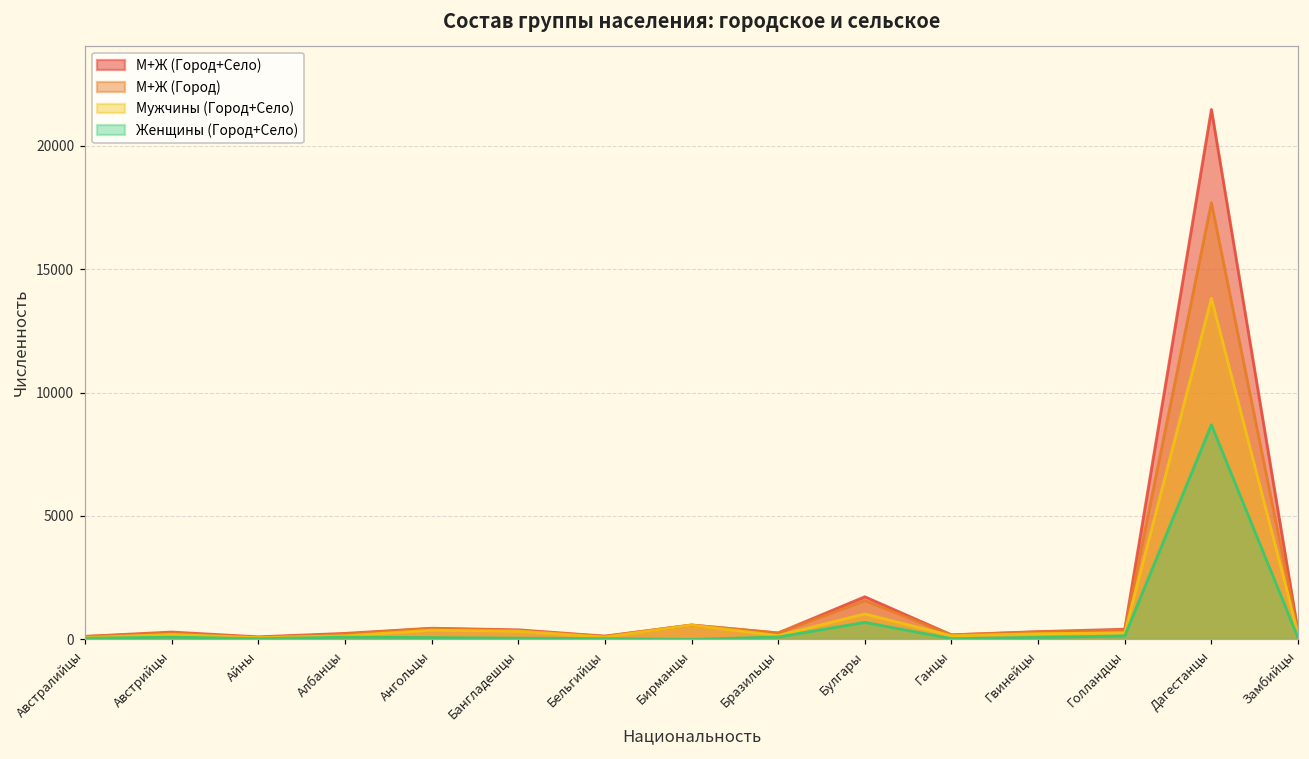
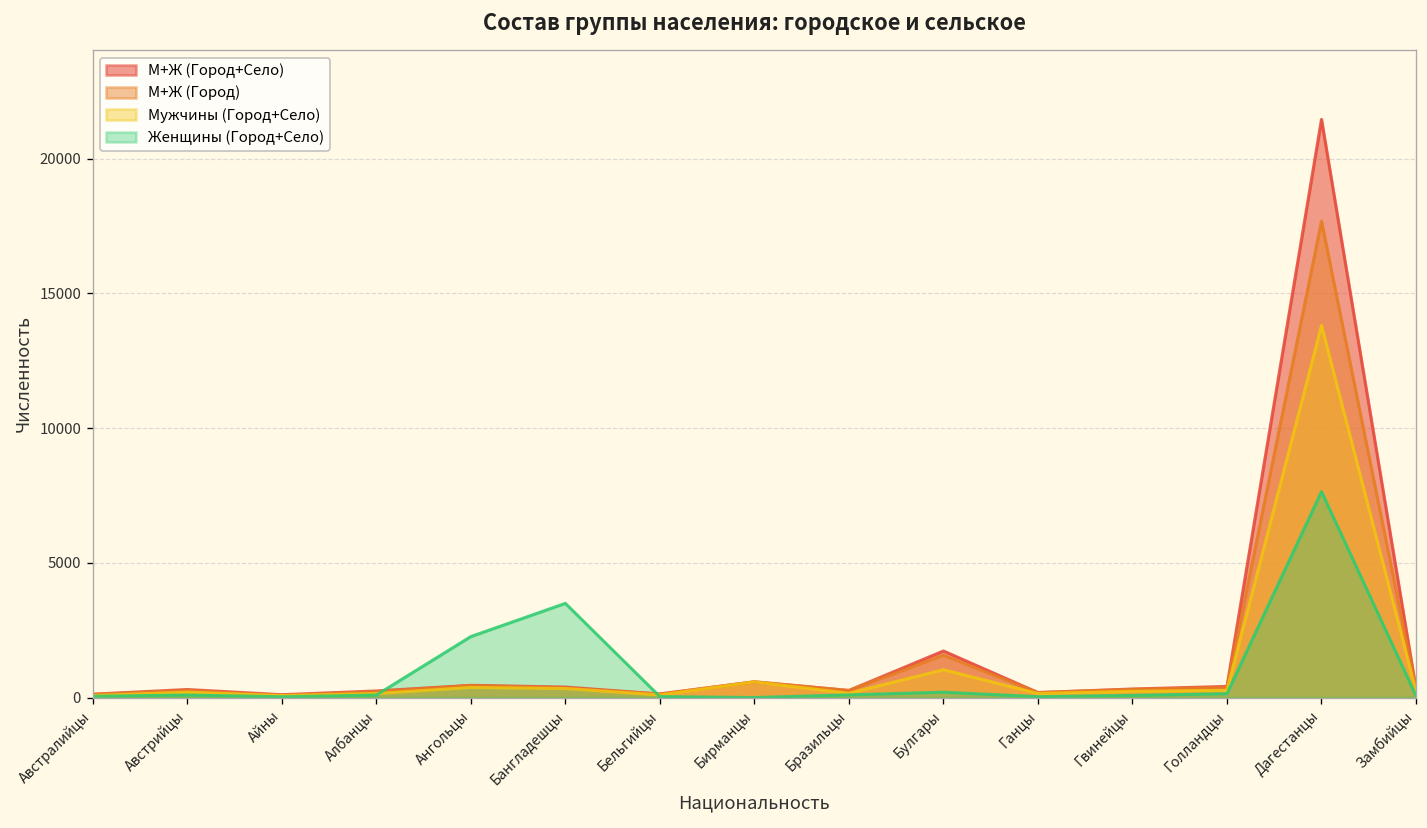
  {
    "Женщины (Город+Село)": {
-     "Ангольцы": 100,
-     "Бангладешцы": 100,
+     "Ангольцы": 2300,
+     "Бангладешцы": 3500,
      "Бирманцы": 0,
-     "Булгары": 700,
+     "Булгары": 200,
      "Ганцы": 0,
      "Гвинейцы": 100,
      "Голландцы": 100,
-     "Дагестанцы": 8700,
+     "Дагестанцы": 7600,
      "Замбийцы": 100
    }
  }
